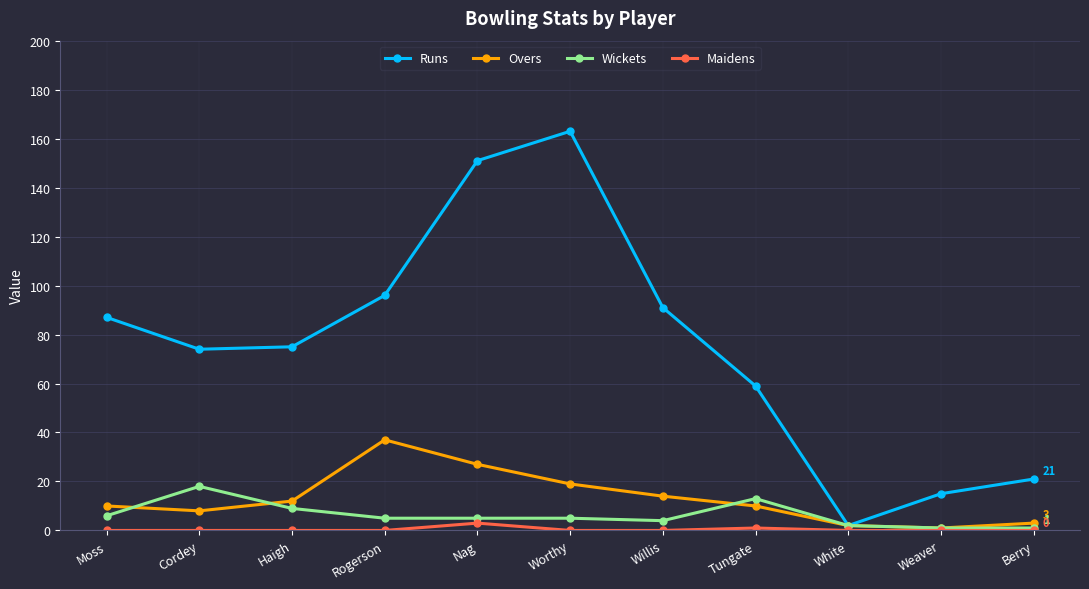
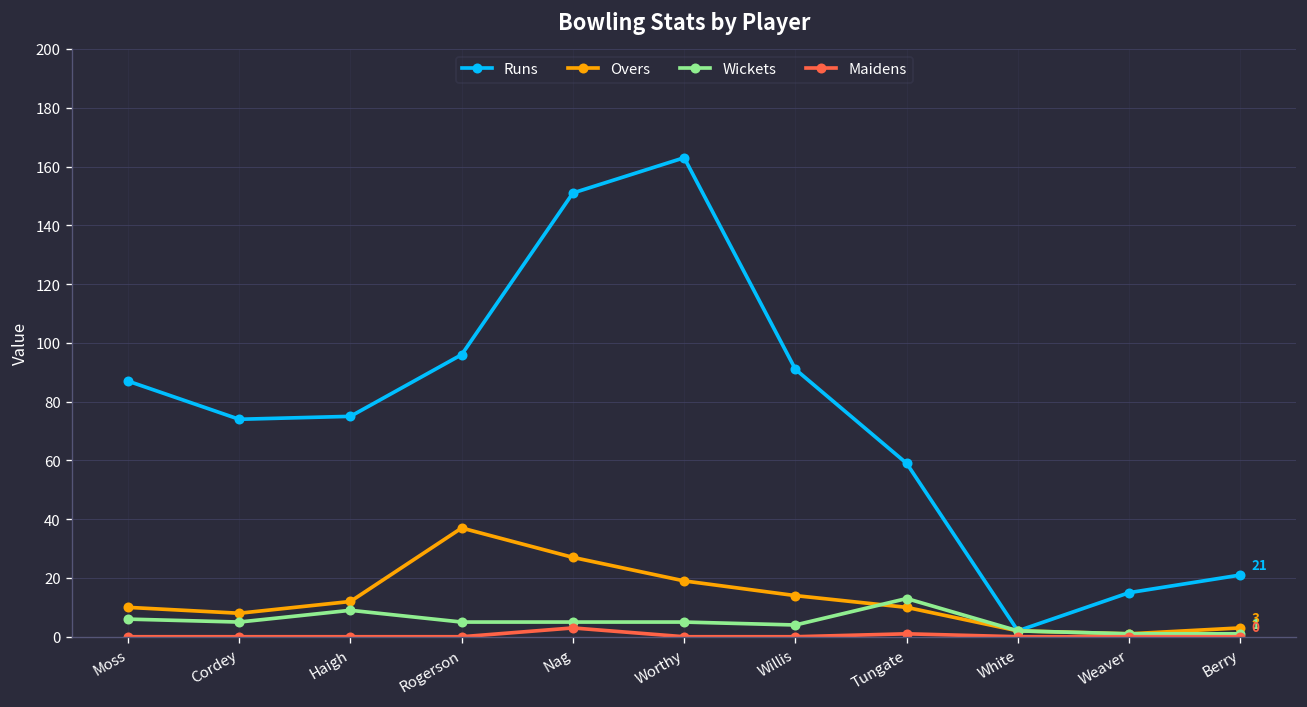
  {
    "Runs": {
      "Berry": 21
    },
    "Overs": {
      "Moss": 10,
      "Cordey": 8,
      "Haigh": 12,
      "Rogerson": 37,
      "Nag": 27,
      "Worthy": 19,
      "Willis": 14,
      "Tungate": 10
    },
    "Wickets": {
      "Moss": 6,
-     "Cordey": 18,
+     "Cordey": 5,
      "Haigh": 9,
      "Rogerson": 5,
      "Nag": 5,
      "Worthy": 5,
      "Willis": 4,
      "Tungate": 13
    },
    "Maidens": {
      "Moss": 0,
      "Cordey": 0,
      "Haigh": 0,
      "Rogerson": 0,
      "Nag": 3,
      "Worthy": 0,
      "Willis": 0,
      "Tungate": 1,
      "White": 0
    }
  }
